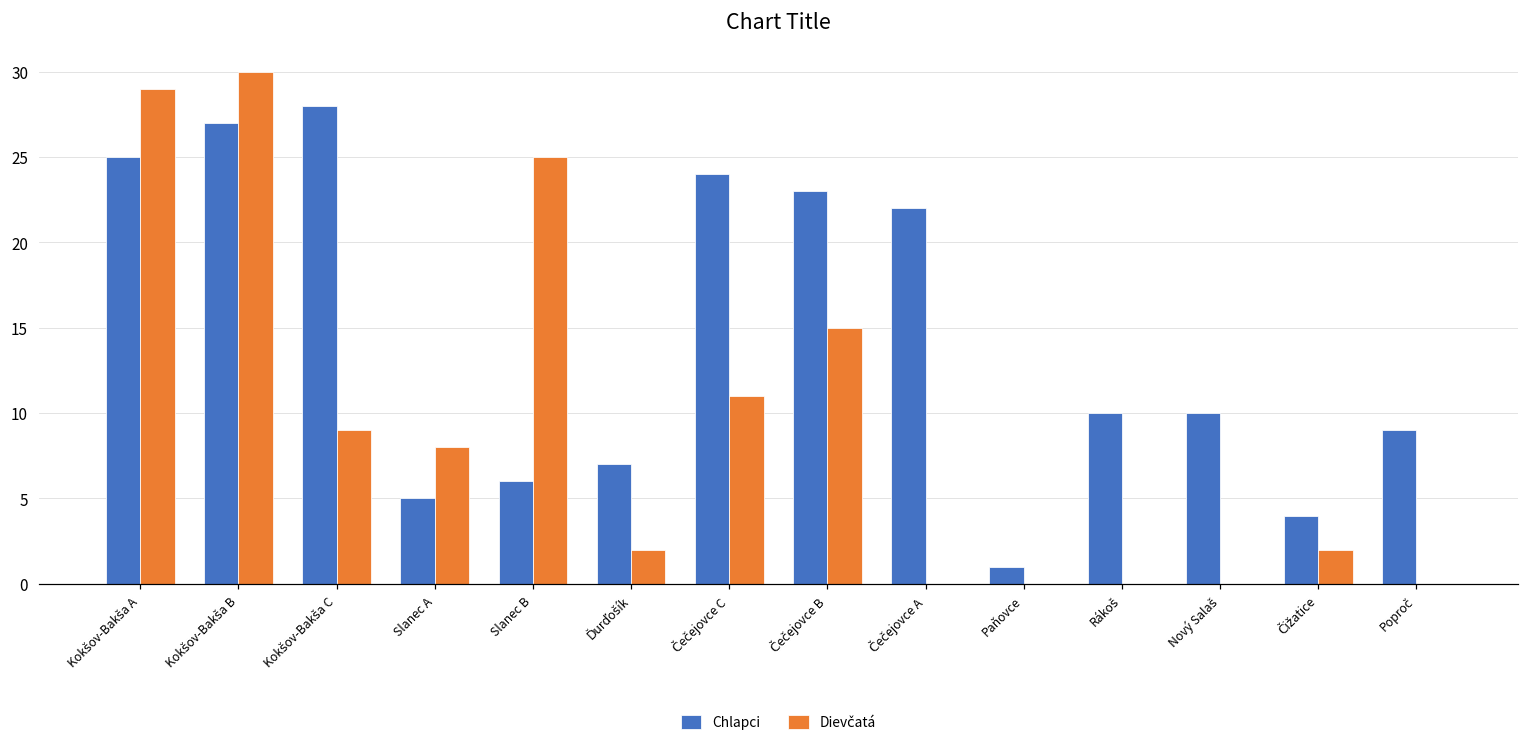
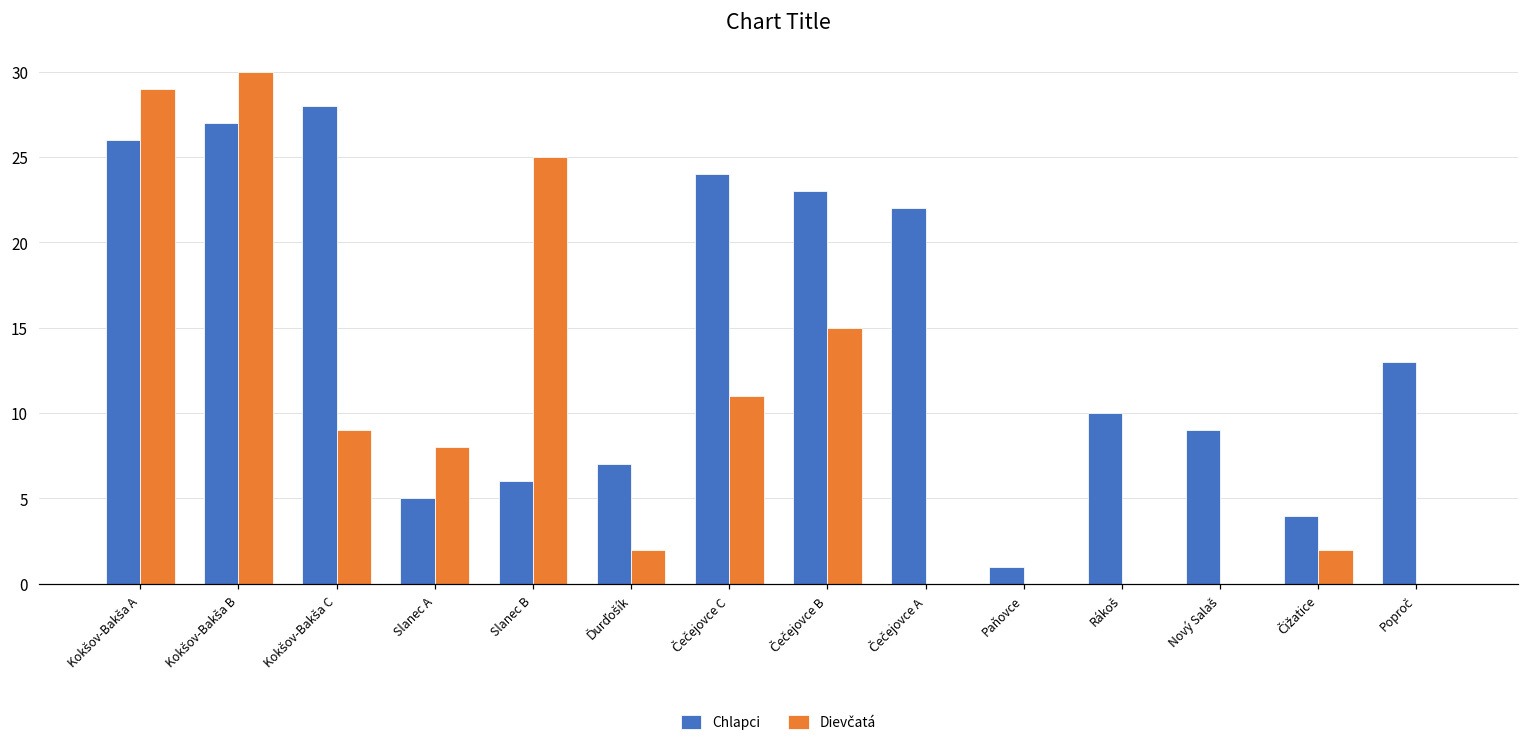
  {
    "Chlapci": {
-     "Kokšov-Bakša A": 25,
+     "Kokšov-Bakša A": 26,
      "Kokšov-Bakša B": 27,
      "Kokšov-Bakša C": 28,
      "Slanec A": 5,
      "Slanec B": 6,
      "Ďurďošík": 7,
      "Čečejovce C": 24,
      "Čečejovce B": 23,
      "Čečejovce A": 22,
      "Paňovce": 1,
      "Rákoš": 10,
-     "Nový Salaš": 10,
+     "Nový Salaš": 9,
      "Čižatice": 4,
-     "Poproč": 9
+     "Poproč": 13
    },
    "Dievčatá": {
      "Kokšov-Bakša A": 29,
      "Kokšov-Bakša B": 30,
      "Kokšov-Bakša C": 9,
      "Slanec A": 8,
      "Slanec B": 25,
      "Ďurďošík": 2,
      "Čečejovce C": 11,
      "Čečejovce B": 15,
      "Čečejovce A": 0,
      "Paňovce": 0,
      "Rákoš": 0,
      "Nový Salaš": 0,
      "Čižatice": 2,
      "Poproč": 0
    }
  }
